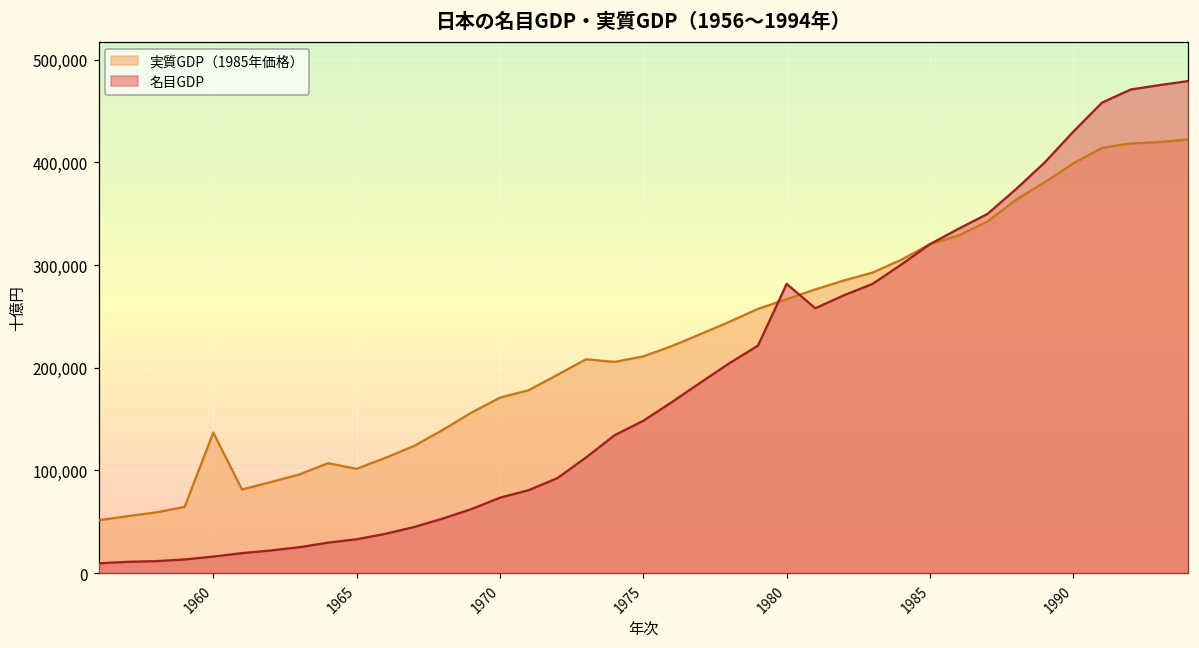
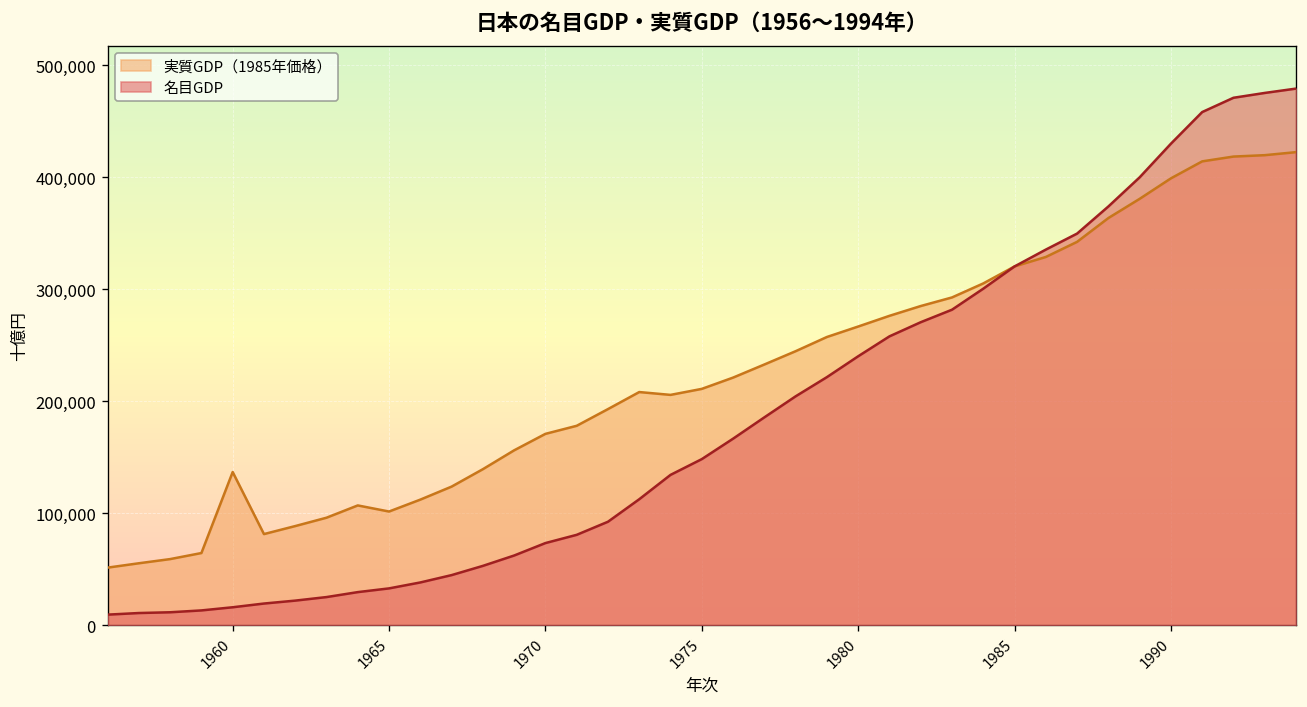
  {
    "実質GDP（1985年価格）": {
      "1960": "140,000",
      "1965": "100,000",
      "1970": "170,000",
      "1975": "210,000",
      "1980": "270,000",
      "1990": "400,000"
    },
    "名目GDP": {
      "1960": "20,000",
      "1965": "30,000",
      "1970": "70,000",
      "1975": "150,000",
-     "1980": "280,000",
+     "1980": "240,000",
      "1990": "430,000"
    }
  }
